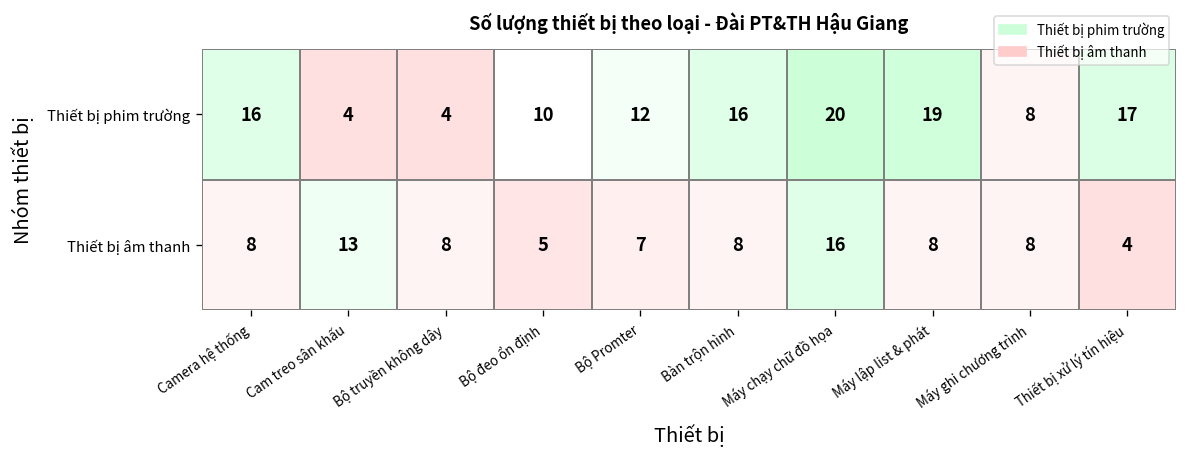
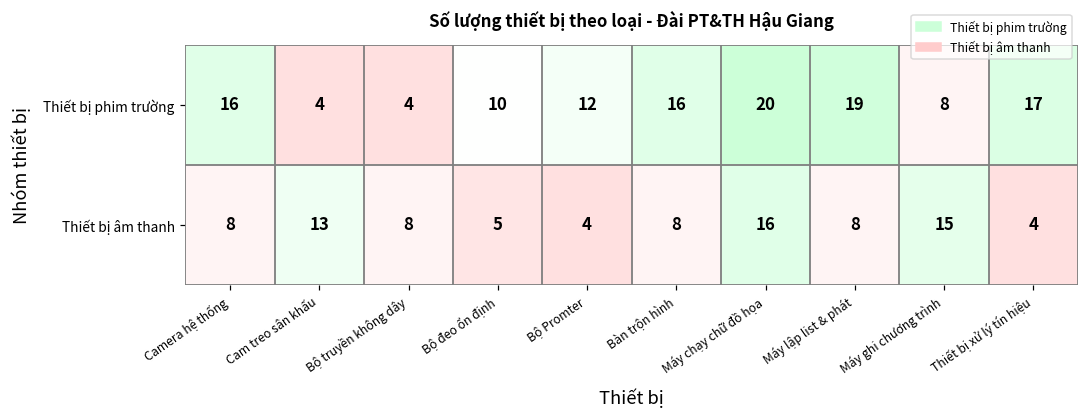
  {
    "Thiết bị phim trường": {
      "Camera hệ thống": 16,
      "Cam treo sân khấu": 4,
      "Bộ truyền không dây": 4,
      "Bộ đeo ổn định": 10,
      "Bộ Promter": 12,
      "Bàn trộn hình": 16,
      "Máy chạy chữ đồ họa": 20,
      "Máy lập list & phát": 19,
      "Máy ghi chương trình": 8,
      "Thiết bị xử lý tín hiệu": 17
    },
    "Thiết bị âm thanh": {
      "Camera hệ thống": 8,
      "Cam treo sân khấu": 13,
      "Bộ truyền không dây": 8,
      "Bộ đeo ổn định": 5,
-     "Bộ Promter": 7,
+     "Bộ Promter": 4,
      "Bàn trộn hình": 8,
      "Máy chạy chữ đồ họa": 16,
      "Máy lập list & phát": 8,
-     "Máy ghi chương trình": 8,
+     "Máy ghi chương trình": 15,
      "Thiết bị xử lý tín hiệu": 4
    }
  }
